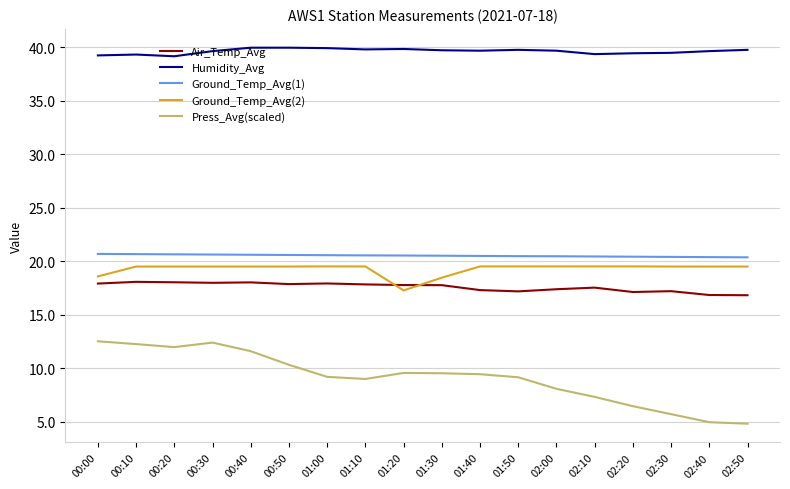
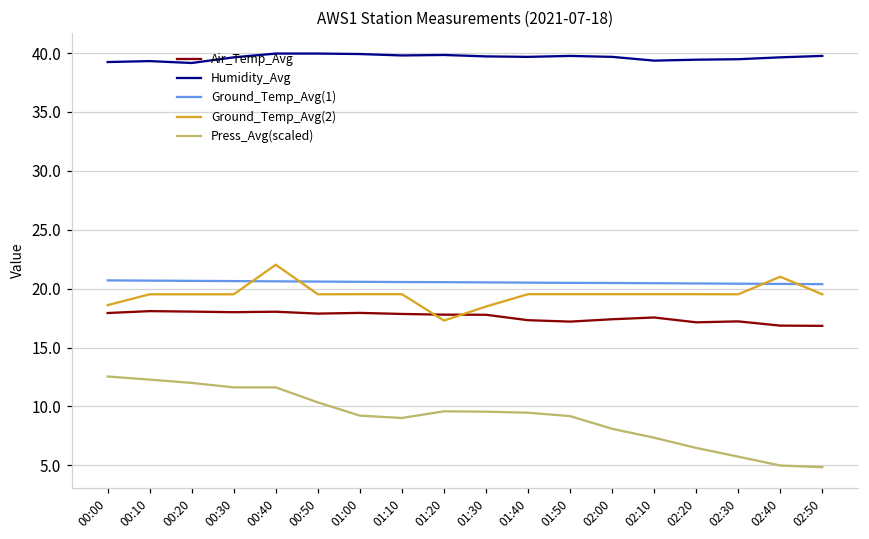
  {
    "Air_Temp_Avg": {
      "00:00": 17.9,
      "00:10": 18.1,
      "00:20": 18.1,
      "00:30": 18.0,
      "00:40": 18.0,
      "00:50": 17.9,
      "01:00": 17.9,
      "01:10": 17.9,
      "01:20": 17.8,
      "01:30": 17.8,
      "01:40": 17.3,
      "01:50": 17.2,
      "02:00": 17.4,
      "02:10": 17.6,
      "02:20": 17.1,
      "02:30": 17.2,
      "02:40": 16.9,
      "02:50": 16.8
    },
    "Humidity_Avg": {
      "00:00": 39.2,
      "00:10": 39.3,
      "00:20": 39.2,
      "00:30": 39.6,
      "00:40": 40.0,
      "00:50": 40.0,
      "01:00": 39.9,
      "01:10": 39.8,
      "01:20": 39.8,
      "01:30": 39.7,
      "01:40": 39.7,
      "01:50": 39.8,
      "02:00": 39.7,
      "02:10": 39.4,
      "02:20": 39.4,
      "02:30": 39.5,
      "02:40": 39.6,
      "02:50": 39.8
    },
    "Ground_Temp_Avg(1)": {
      "00:00": 20.7,
      "00:10": 20.7,
      "00:20": 20.7,
      "00:30": 20.6,
      "00:40": 20.6,
      "00:50": 20.6,
      "01:00": 20.6,
      "01:10": 20.6,
      "01:20": 20.6,
      "01:30": 20.5,
      "01:40": 20.5,
      "01:50": 20.5,
      "02:00": 20.5,
      "02:10": 20.5,
      "02:20": 20.4,
      "02:30": 20.4,
      "02:40": 20.4,
      "02:50": 20.4
    },
    "Ground_Temp_Avg(2)": {
      "00:00": 18.6,
      "00:10": 19.5,
      "00:20": 19.5,
      "00:30": 19.5,
-     "00:40": 19.5,
+     "00:40": 22.0,
      "00:50": 19.5,
      "01:00": 19.5,
      "01:10": 19.5,
      "01:20": 17.3,
      "01:30": 18.5,
      "01:40": 19.5,
      "01:50": 19.5,
      "02:00": 19.5,
      "02:10": 19.5,
      "02:20": 19.5,
      "02:30": 19.5,
-     "02:40": 19.5,
+     "02:40": 21.0,
      "02:50": 19.5
    },
    "Press_Avg(scaled)": {
      "00:00": 12.5,
      "00:10": 12.3,
      "00:20": 12.0,
-     "00:30": 12.4,
+     "00:30": 11.6,
      "00:40": 11.6,
      "00:50": 10.3,
      "01:00": 9.2,
      "01:10": 9.0,
      "01:20": 9.6,
      "01:30": 9.6,
      "01:40": 9.5,
      "01:50": 9.2,
      "02:00": 8.1,
      "02:10": 7.3,
      "02:20": 6.5,
      "02:30": 5.7,
      "02:40": 5.0,
      "02:50": 4.8
    }
  }
